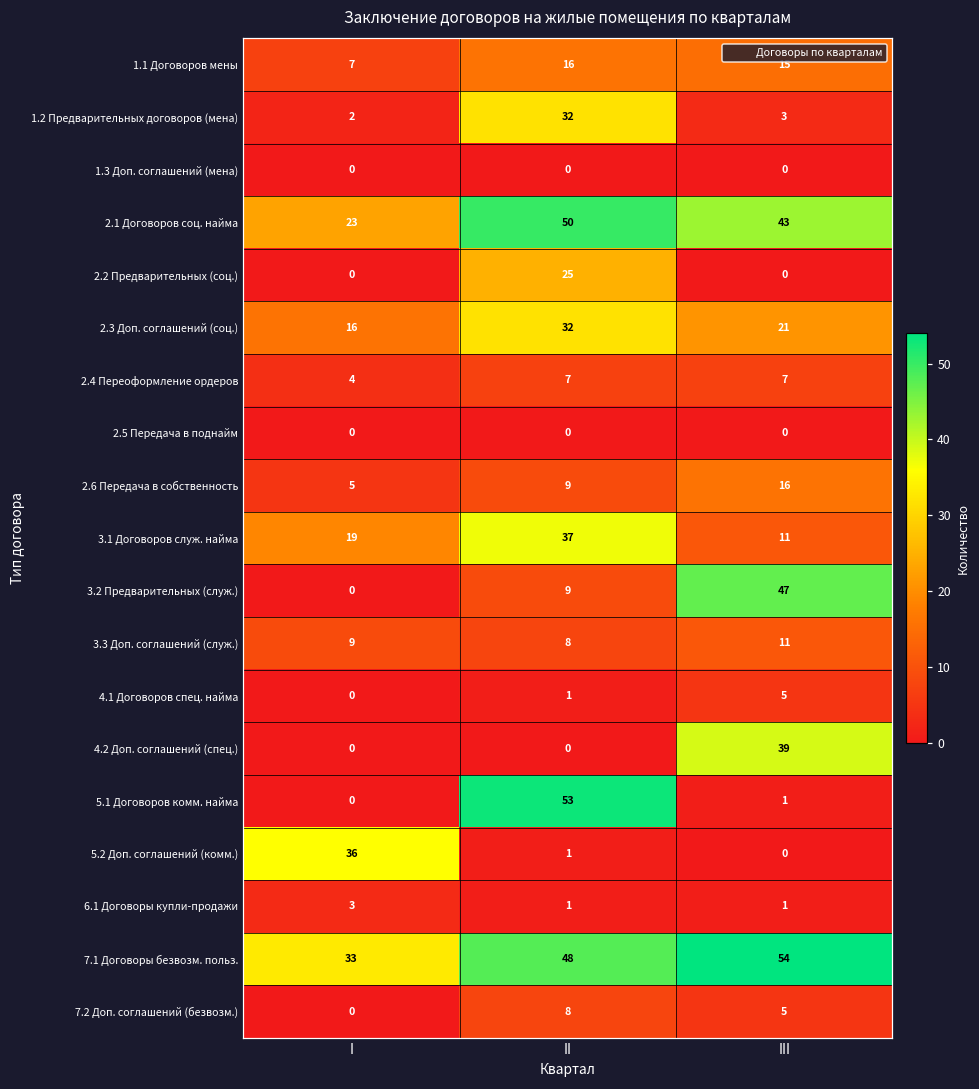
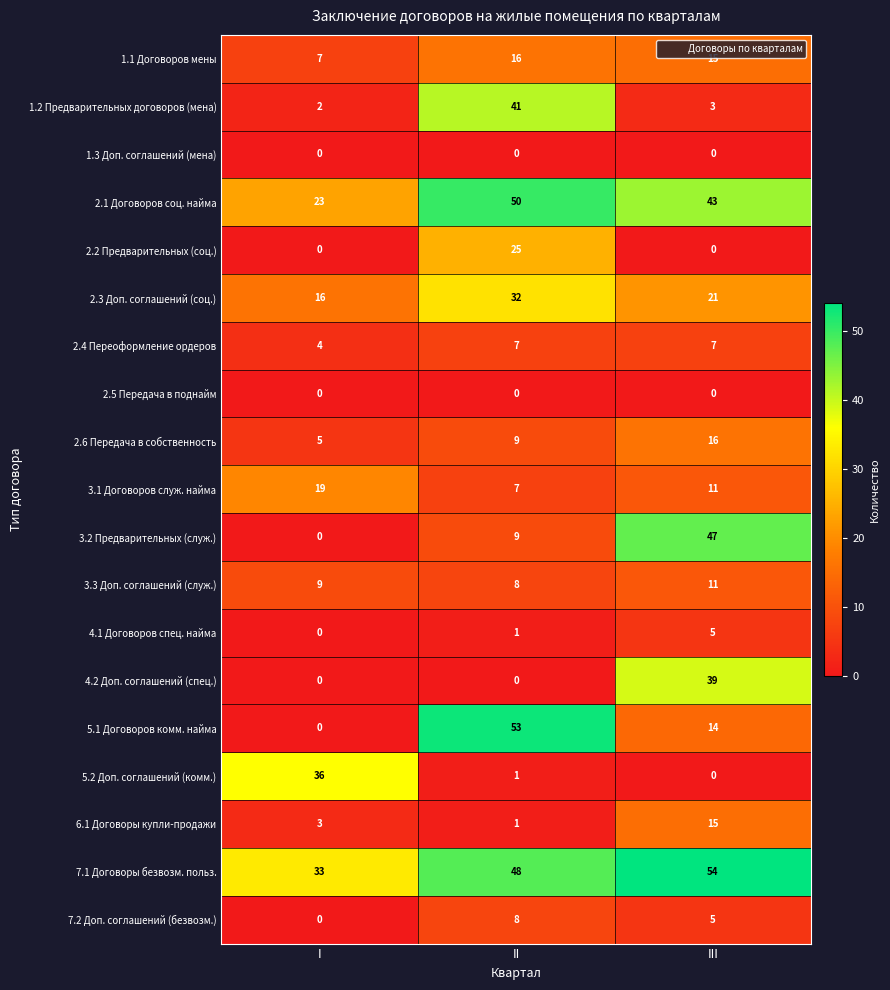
  {
    "1.1 Договоров мены": {
      "I": 7,
      "II": 16
    },
    "1.2 Предварительных договоров (мена)": {
      "I": 2,
-     "II": 32,
+     "II": 41,
      "III": 3
    },
    "1.3 Доп. соглашений (мена)": {
      "I": 0,
      "II": 0,
      "III": 0
    },
    "2.1 Договоров соц. найма": {
      "I": 23,
      "II": 50,
      "III": 43
    },
    "2.2 Предварительных (соц.)": {
      "I": 0,
      "II": 25,
      "III": 0
    },
    "2.3 Доп. соглашений (соц.)": {
      "I": 16,
      "II": 32,
      "III": 21
    },
    "2.4 Переоформление ордеров": {
      "I": 4,
      "II": 7,
      "III": 7
    },
    "2.5 Передача в поднайм": {
      "I": 0,
      "II": 0,
      "III": 0
    },
    "2.6 Передача в собственность": {
      "I": 5,
      "II": 9,
      "III": 16
    },
    "3.1 Договоров служ. найма": {
      "I": 19,
-     "II": 37,
+     "II": 7,
      "III": 11
    },
    "3.2 Предварительных (служ.)": {
      "I": 0,
      "II": 9,
      "III": 47
    },
    "3.3 Доп. соглашений (служ.)": {
      "I": 9,
      "II": 8,
      "III": 11
    },
    "4.1 Договоров спец. найма": {
      "I": 0,
      "II": 1,
      "III": 5
    },
    "4.2 Доп. соглашений (спец.)": {
      "I": 0,
      "II": 0,
      "III": 39
    },
    "5.1 Договоров комм. найма": {
      "I": 0,
      "II": 53,
-     "III": 1
+     "III": 14
    },
    "5.2 Доп. соглашений (комм.)": {
      "I": 36,
      "II": 1,
      "III": 0
    },
    "6.1 Договоры купли-продажи": {
      "I": 3,
      "II": 1,
-     "III": 1
+     "III": 15
    },
    "7.1 Договоры безвозм. польз.": {
      "I": 33,
      "II": 48,
      "III": 54
    },
    "7.2 Доп. соглашений (безвозм.)": {
      "I": 0,
      "II": 8,
      "III": 5
    }
  }
